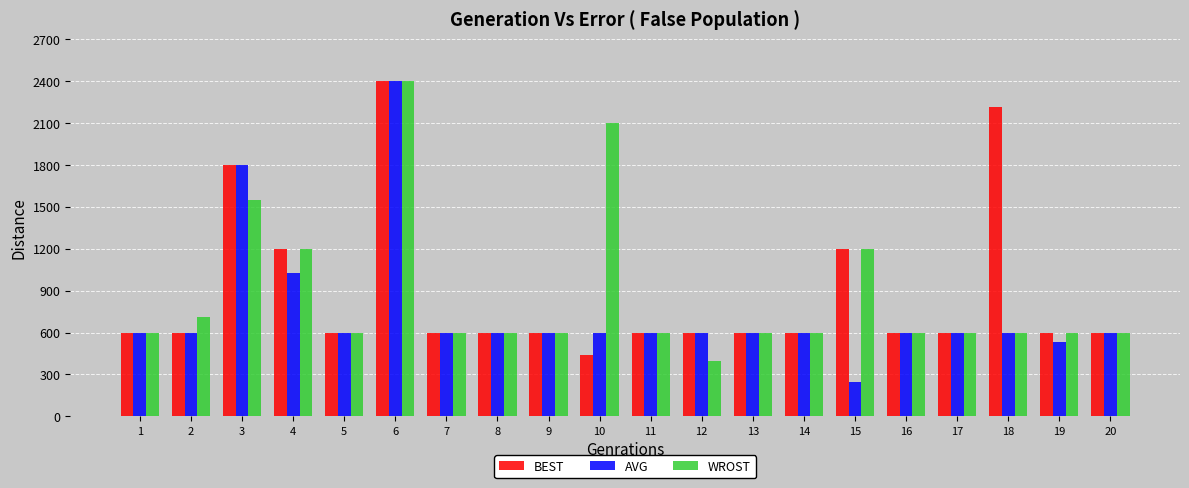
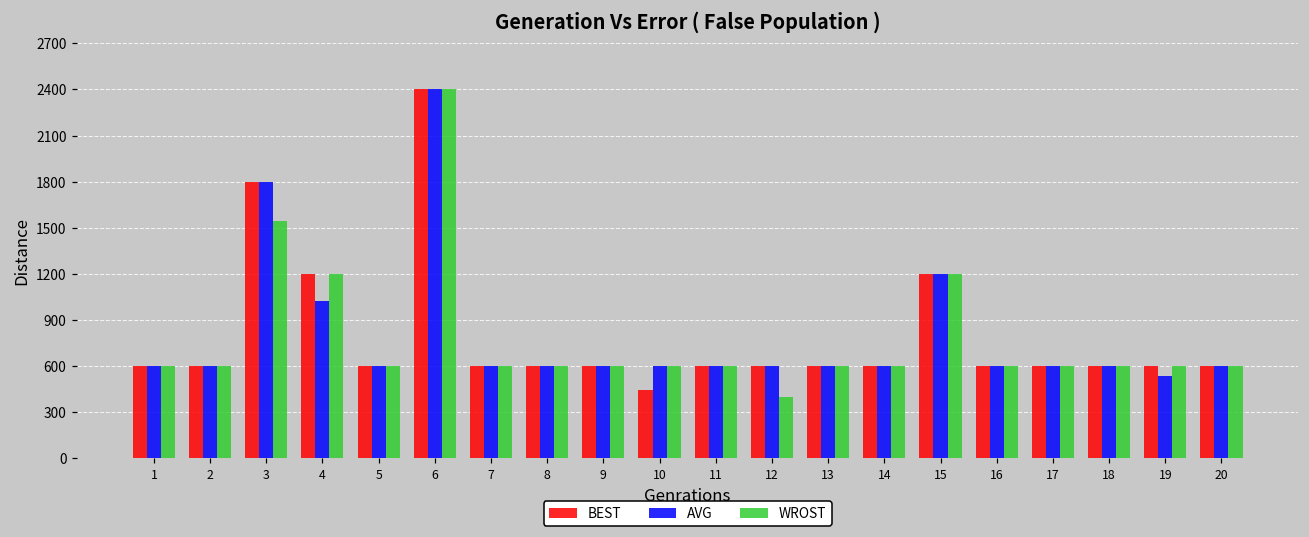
  {
    "BEST": {
      "1": 600,
      "2": 600,
      "3": 1800,
      "4": 1200,
      "5": 600,
      "6": 2400,
      "7": 600,
      "8": 600,
      "9": 600,
      "10": 440,
      "11": 600,
      "12": 600,
      "13": 600,
      "14": 600,
      "15": 1200,
      "16": 600,
      "17": 600,
-     "18": 2220,
+     "18": 600,
      "19": 600,
      "20": 600
    },
    "AVG": {
      "1": 600,
      "2": 600,
      "3": 1800,
      "4": 1020,
      "5": 600,
      "6": 2400,
      "7": 600,
      "8": 600,
      "9": 600,
      "10": 600,
      "11": 600,
      "12": 600,
      "13": 600,
      "14": 600,
-     "15": 240,
+     "15": 1200,
      "16": 600,
      "17": 600,
      "18": 600,
      "19": 540,
      "20": 600
    },
    "WROST": {
      "1": 600,
-     "2": 710,
+     "2": 600,
      "3": 1550,
      "4": 1200,
      "5": 600,
      "6": 2400,
      "7": 600,
      "8": 600,
      "9": 600,
-     "10": 2100,
+     "10": 600,
      "11": 600,
      "12": 400,
      "13": 600,
      "14": 600,
      "15": 1200,
      "16": 600,
      "17": 600,
      "18": 600,
      "19": 600,
      "20": 600
    }
  }
